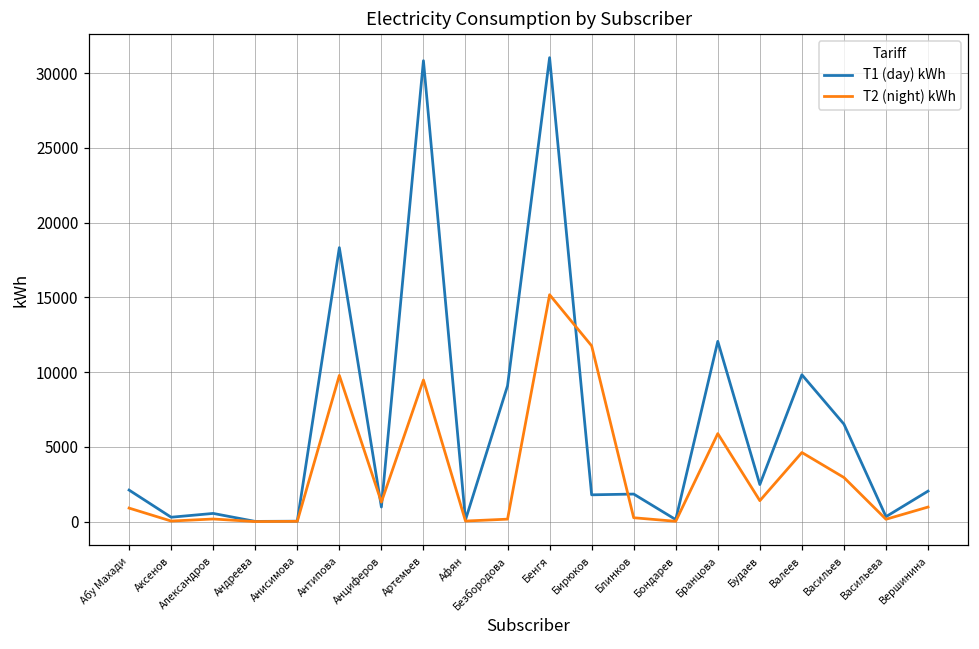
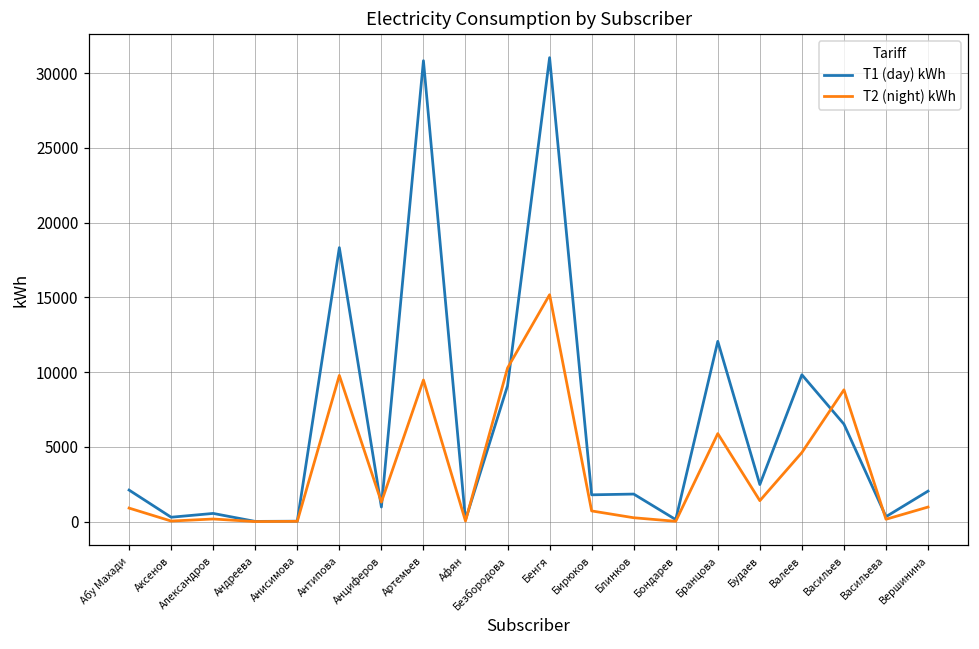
  {
    "T1 (day) kWh": {
      "Абу Махади": 2100,
      "Аксенов": 300,
      "Александров": 500,
      "Антипова": 18300,
      "Анциферов": 1000,
      "Артемьев": 30800,
      "Безбородова": 9100,
      "Бенгя": 31000,
      "Бирюков": 1800,
      "Блинков": 1800,
      "Бранцова": 12100,
      "Будаев": 2500,
      "Валеев": 9800,
      "Васильев": 6500,
      "Вершинина": 2000
    },
    "T2 (night) kWh": {
      "Абу Махади": 900,
      "Аксенов": 0,
      "Александров": 200,
      "Антипова": 9800,
      "Анциферов": 1300,
      "Артемьев": 9500,
-     "Безбородова": 200,
+     "Безбородова": 10300,
      "Бенгя": 15200,
-     "Бирюков": 11800,
+     "Бирюков": 700,
      "Блинков": 300,
      "Бранцова": 5900,
      "Будаев": 1400,
      "Валеев": 4600,
-     "Васильев": 2900,
+     "Васильев": 8800,
      "Вершинина": 1000
    }
  }
